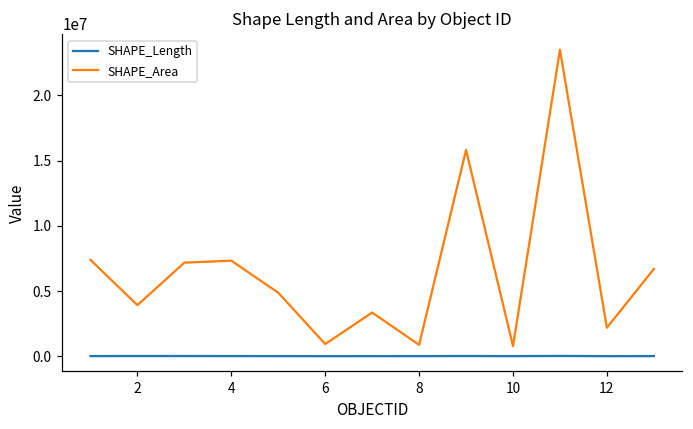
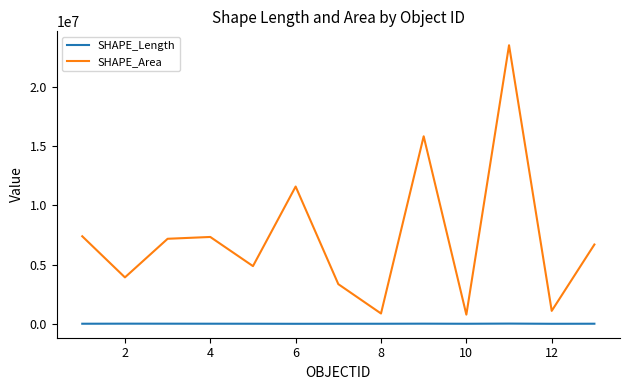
  {
    "SHAPE_Length": {
      "2": 0,
      "4": 0,
      "6": 0,
      "8": 0,
      "10": 0,
      "12": 0
    },
    "SHAPE_Area": {
      "2": 3900000,
      "4": 7300000,
-     "6": 900000,
+     "6": 11600000,
      "8": 900000,
      "10": 800000,
-     "12": 2200000
+     "12": 1100000
    }
  }
